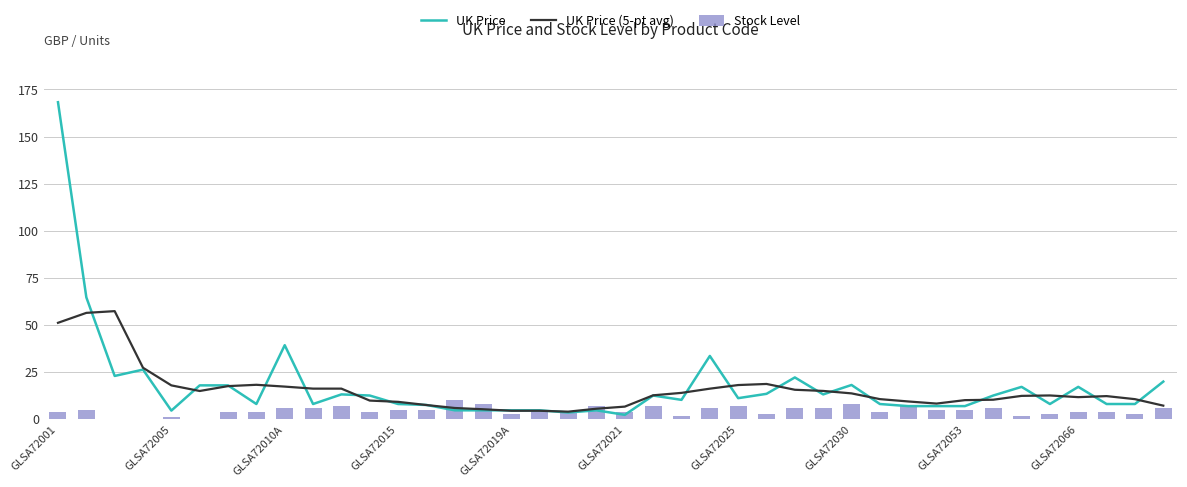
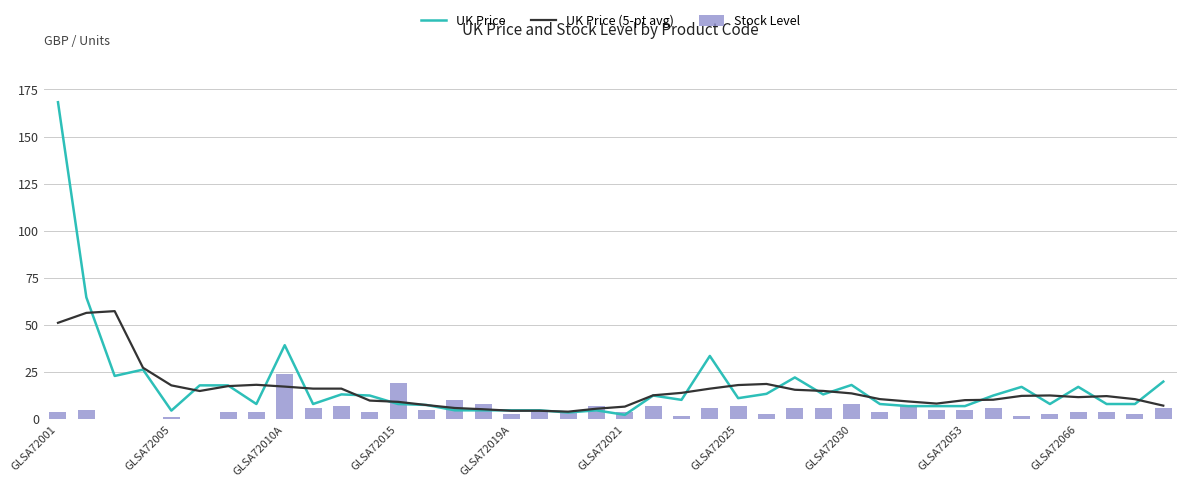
  {
    "UK Price": {
      "GLSA72001": 168,
      "GLSA72005": 5,
      "GLSA72010A": 39,
      "GLSA72021": 2,
      "GLSA72025": 11,
      "GLSA72030": 18,
      "GLSA72053": 7,
      "GLSA72066": 17
    },
    "Stock Level": {
      "GLSA72001": 4,
-     "GLSA72010A": 6,
-     "GLSA72015": 5,
+     "GLSA72010A": 24,
+     "GLSA72015": 19,
      "GLSA72019A": 3,
      "GLSA72021": 4,
      "GLSA72025": 7,
      "GLSA72030": 8,
      "GLSA72053": 5,
      "GLSA72066": 4
    },
    "UK Price (5-pt avg)": {
      "GLSA72001": 51,
      "GLSA72005": 18,
      "GLSA72010A": 17,
      "GLSA72021": 7,
      "GLSA72025": 18,
      "GLSA72030": 14,
      "GLSA72053": 10,
      "GLSA72066": 12
    }
  }
